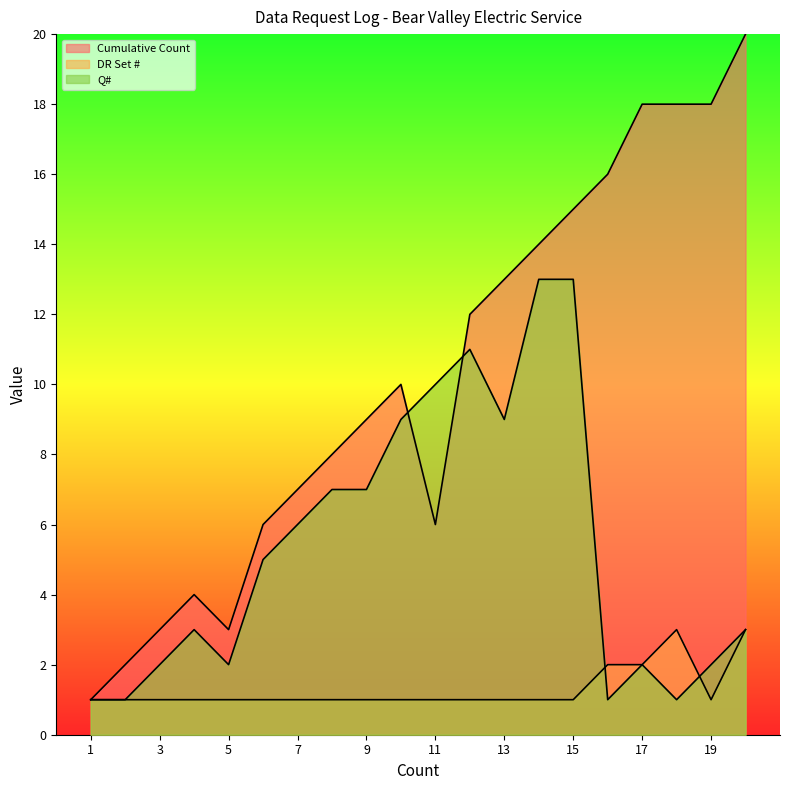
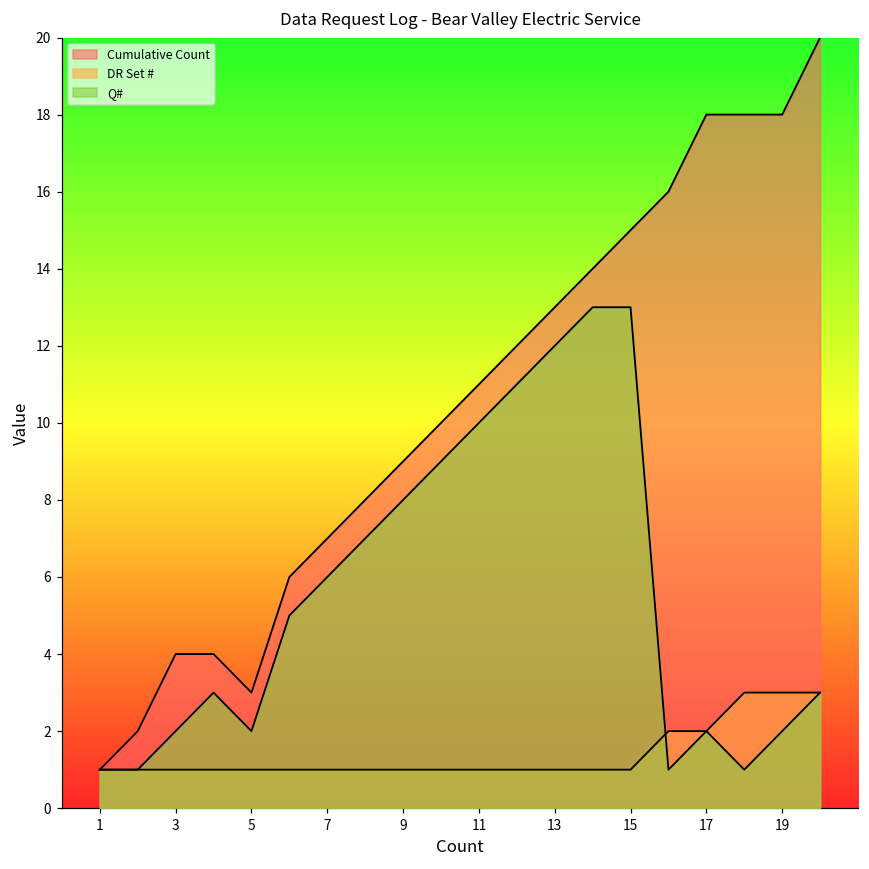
  {
    "Cumulative Count": {
-     "3": 3,
+     "3": 4,
      "5": 3,
      "7": 7,
      "9": 9,
-     "11": 6,
+     "11": 11,
      "13": 13,
      "15": 15,
      "17": 18,
      "19": 18
    },
    "DR Set #": {
      "3": 1,
      "5": 1,
      "7": 1,
      "9": 1,
      "11": 1,
      "13": 1,
      "15": 1,
-     "19": 1
+     "19": 3
    },
    "Q#": {
      "3": 2,
      "5": 2,
      "7": 6,
-     "9": 7,
+     "9": 8,
      "11": 10,
-     "13": 9,
+     "13": 12,
      "15": 13,
      "19": 2
    }
  }
